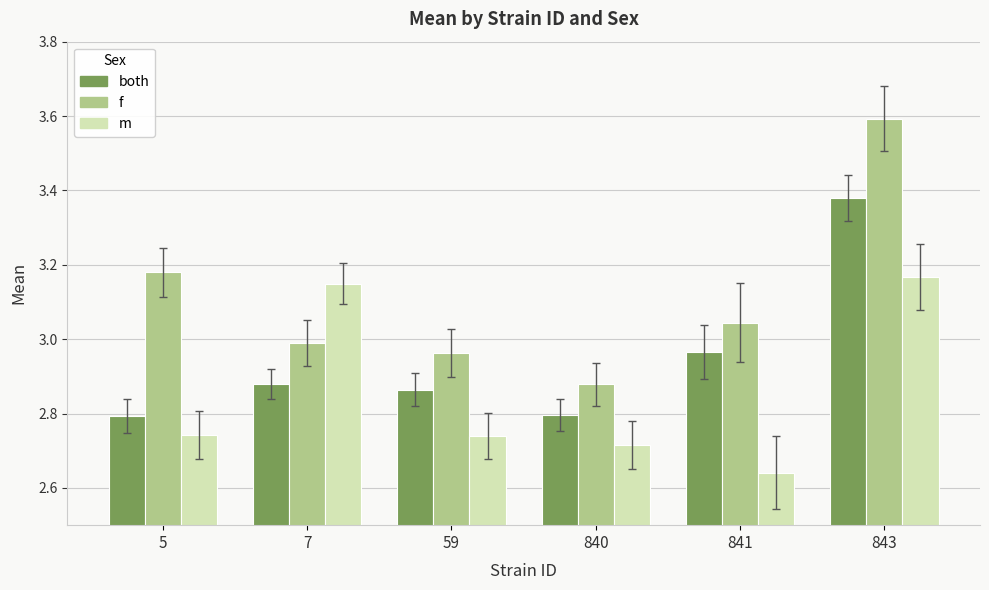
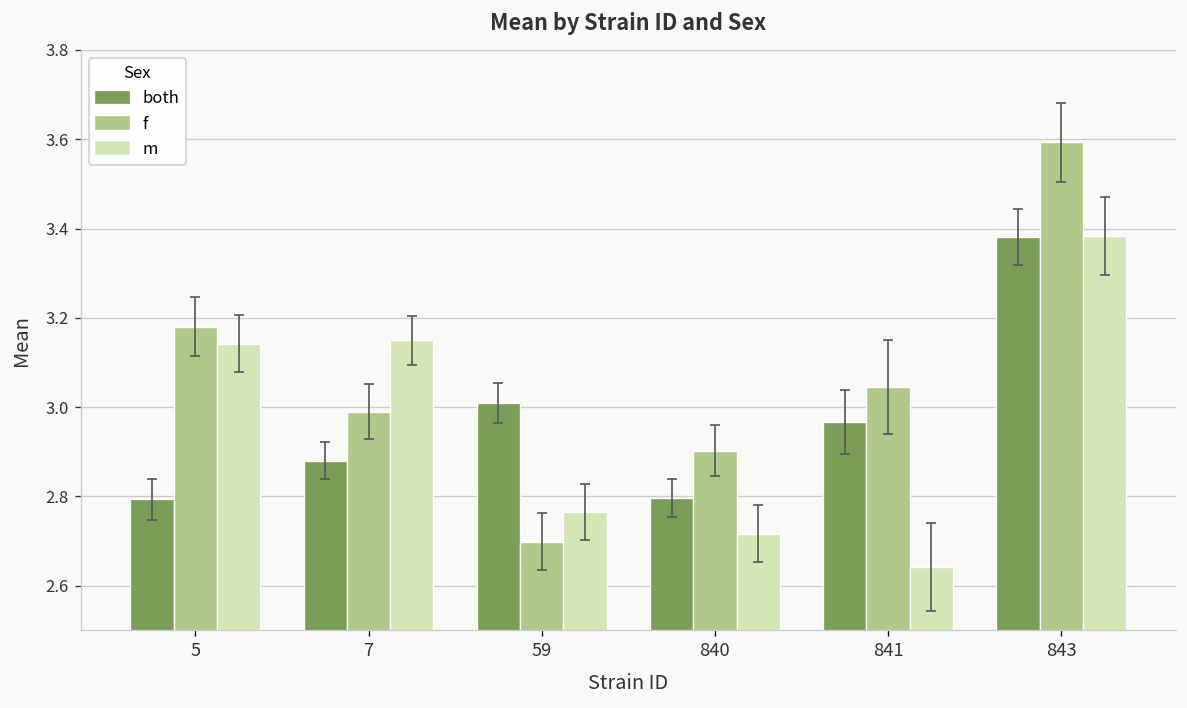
  {
    "both": {
      "5": 2.79,
      "7": 2.88,
-     "59": 2.86,
+     "59": 3.01,
      "840": 2.80,
      "841": 2.97,
      "843": 3.38
    },
    "f": {
      "5": 3.18,
      "7": 2.99,
-     "59": 2.96,
-     "840": 2.88,
+     "59": 2.70,
+     "840": 2.90,
      "841": 3.04,
      "843": 3.59
    },
    "m": {
-     "5": 2.74,
+     "5": 3.14,
      "7": 3.15,
-     "59": 2.74,
+     "59": 2.77,
      "840": 2.72,
      "841": 2.64,
-     "843": 3.17
+     "843": 3.38
    }
  }
